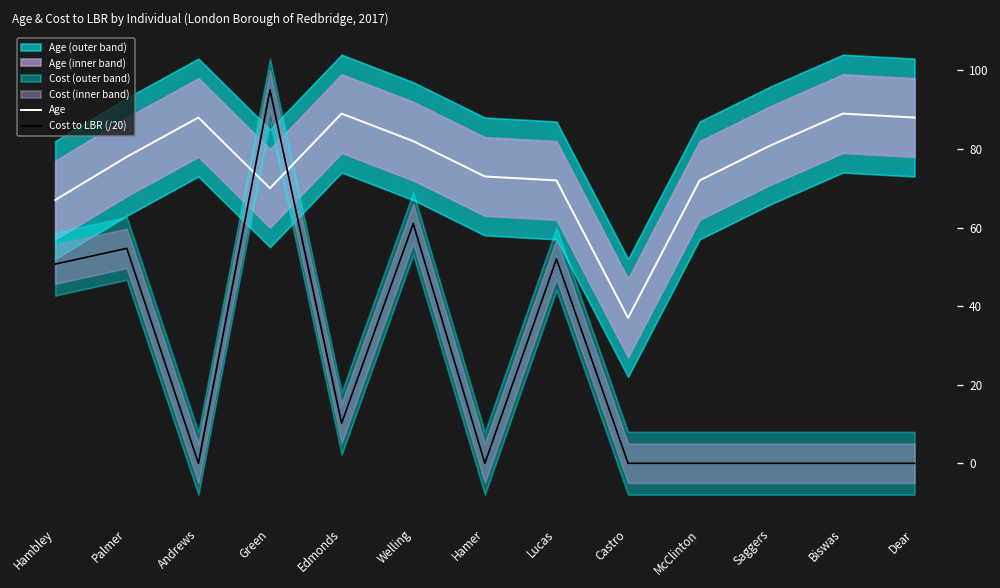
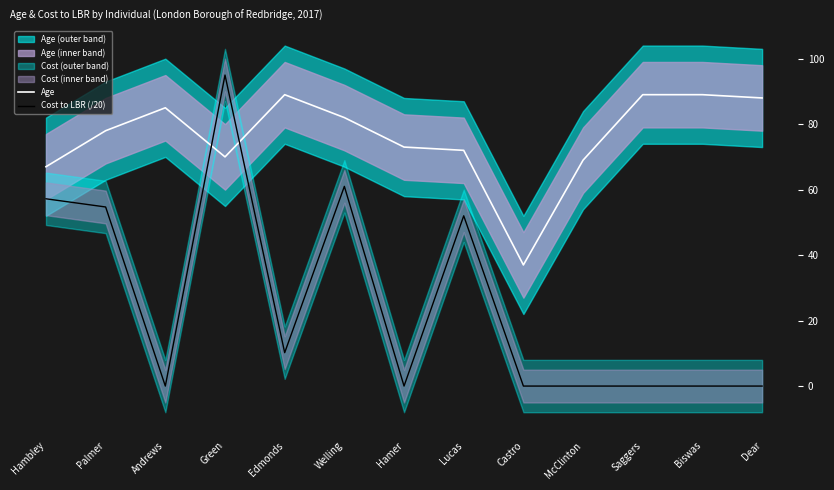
  {
    "Age": {
      "Hambley": 67,
      "Palmer": 78,
-     "Andrews": 88,
+     "Andrews": 85,
      "Green": 70,
      "Edmonds": 89,
      "Welling": 82,
      "Hamer": 73,
      "Lucas": 72,
      "Castro": 37,
-     "McClinton": 72,
-     "Saggers": 81,
+     "McClinton": 69,
+     "Saggers": 89,
      "Biswas": 89,
      "Dear": 88
    },
    "Cost to LBR (/20)": {
-     "Hambley": 51,
+     "Hambley": 57,
      "Palmer": 55,
      "Andrews": 0,
      "Green": 95,
      "Edmonds": 10,
      "Welling": 61,
      "Hamer": 0,
      "Lucas": 52,
      "Castro": 0,
      "McClinton": 0,
      "Saggers": 0,
      "Biswas": 0,
      "Dear": 0
    }
  }
